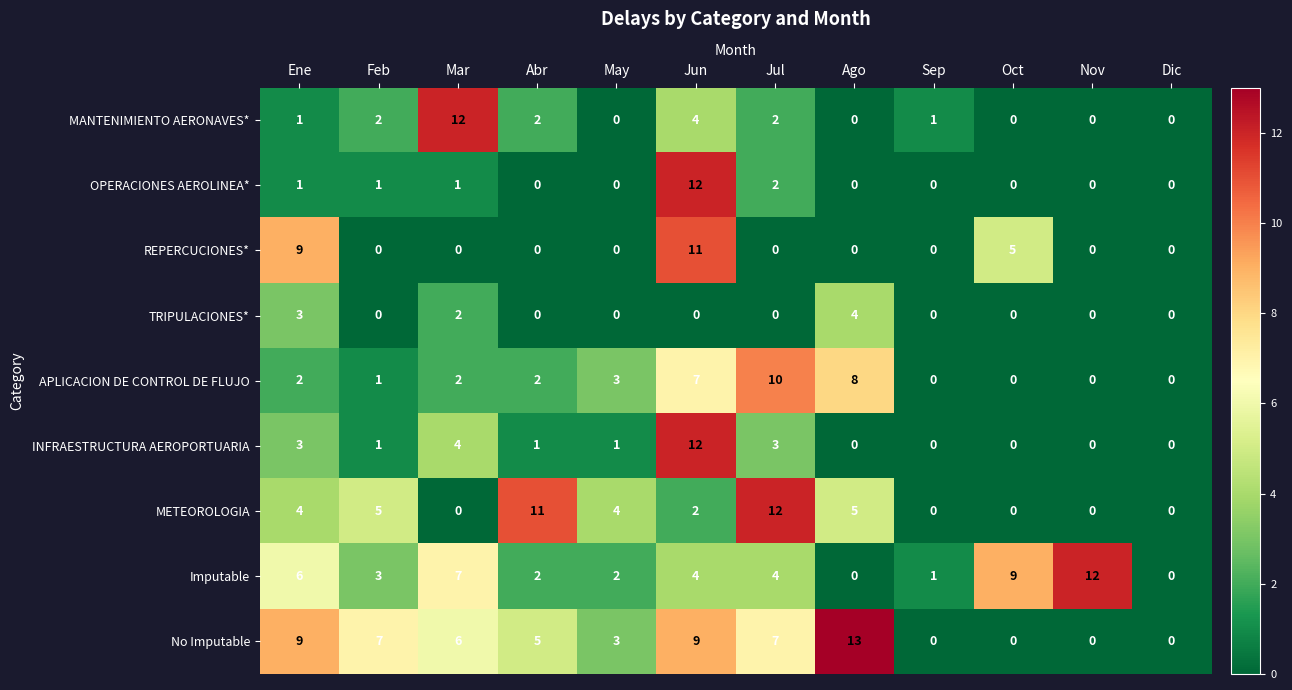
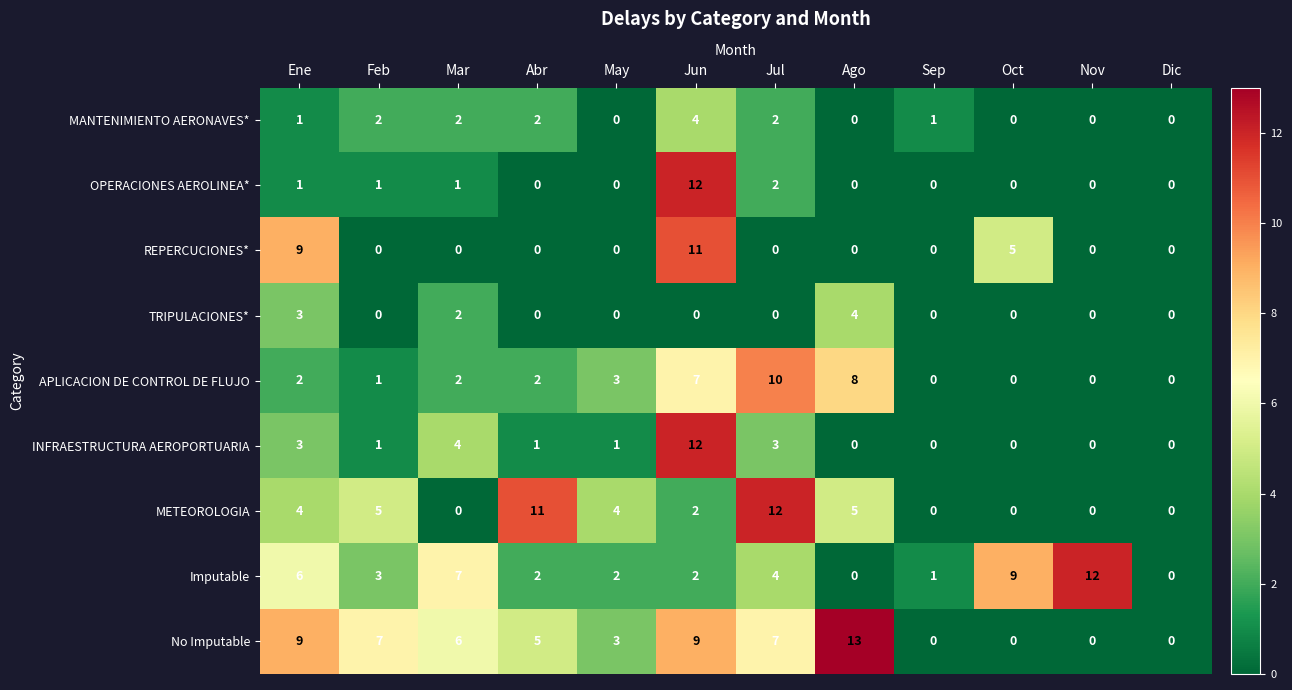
  {
    "MANTENIMIENTO AERONAVES*": {
      "Ene": 1,
      "Feb": 2,
-     "Mar": 12,
+     "Mar": 2,
      "Abr": 2,
      "May": 0,
      "Jun": 4,
      "Jul": 2,
      "Ago": 0,
      "Sep": 1,
      "Oct": 0,
      "Nov": 0,
      "Dic": 0
    },
    "OPERACIONES AEROLINEA*": {
      "Ene": 1,
      "Feb": 1,
      "Mar": 1,
      "Abr": 0,
      "May": 0,
      "Jun": 12,
      "Jul": 2,
      "Ago": 0,
      "Sep": 0,
      "Oct": 0,
      "Nov": 0,
      "Dic": 0
    },
    "REPERCUCIONES*": {
      "Ene": 9,
      "Feb": 0,
      "Mar": 0,
      "Abr": 0,
      "May": 0,
      "Jun": 11,
      "Jul": 0,
      "Ago": 0,
      "Sep": 0,
      "Oct": 5,
      "Nov": 0,
      "Dic": 0
    },
    "TRIPULACIONES*": {
      "Ene": 3,
      "Feb": 0,
      "Mar": 2,
      "Abr": 0,
      "May": 0,
      "Jun": 0,
      "Jul": 0,
      "Ago": 4,
      "Sep": 0,
      "Oct": 0,
      "Nov": 0,
      "Dic": 0
    },
    "APLICACION DE CONTROL DE FLUJO": {
      "Ene": 2,
      "Feb": 1,
      "Mar": 2,
      "Abr": 2,
      "May": 3,
      "Jun": 7,
      "Jul": 10,
      "Ago": 8,
      "Sep": 0,
      "Oct": 0,
      "Nov": 0,
      "Dic": 0
    },
    "INFRAESTRUCTURA AEROPORTUARIA": {
      "Ene": 3,
      "Feb": 1,
      "Mar": 4,
      "Abr": 1,
      "May": 1,
      "Jun": 12,
      "Jul": 3,
      "Ago": 0,
      "Sep": 0,
      "Oct": 0,
      "Nov": 0,
      "Dic": 0
    },
    "METEOROLOGIA": {
      "Ene": 4,
      "Feb": 5,
      "Mar": 0,
      "Abr": 11,
      "May": 4,
      "Jun": 2,
      "Jul": 12,
      "Ago": 5,
      "Sep": 0,
      "Oct": 0,
      "Nov": 0,
      "Dic": 0
    },
    "Imputable": {
      "Ene": 6,
      "Feb": 3,
      "Mar": 7,
      "Abr": 2,
      "May": 2,
-     "Jun": 4,
+     "Jun": 2,
      "Jul": 4,
      "Ago": 0,
      "Sep": 1,
      "Oct": 9,
      "Nov": 12,
      "Dic": 0
    },
    "No Imputable": {
      "Ene": 9,
      "Feb": 7,
      "Mar": 6,
      "Abr": 5,
      "May": 3,
      "Jun": 9,
      "Jul": 7,
      "Ago": 13,
      "Sep": 0,
      "Oct": 0,
      "Nov": 0,
      "Dic": 0
    }
  }
